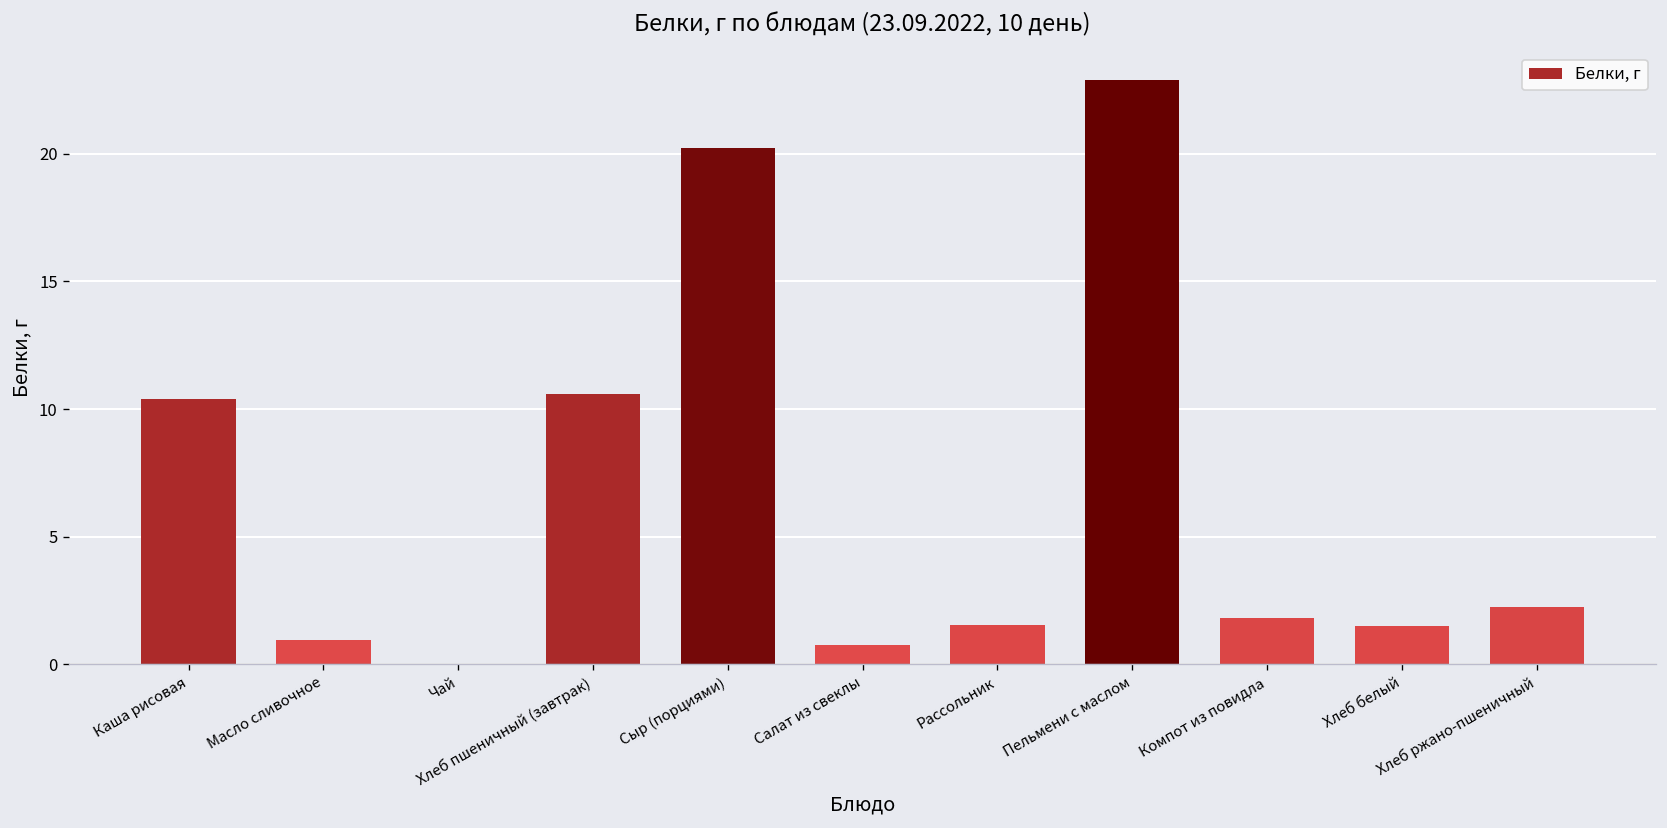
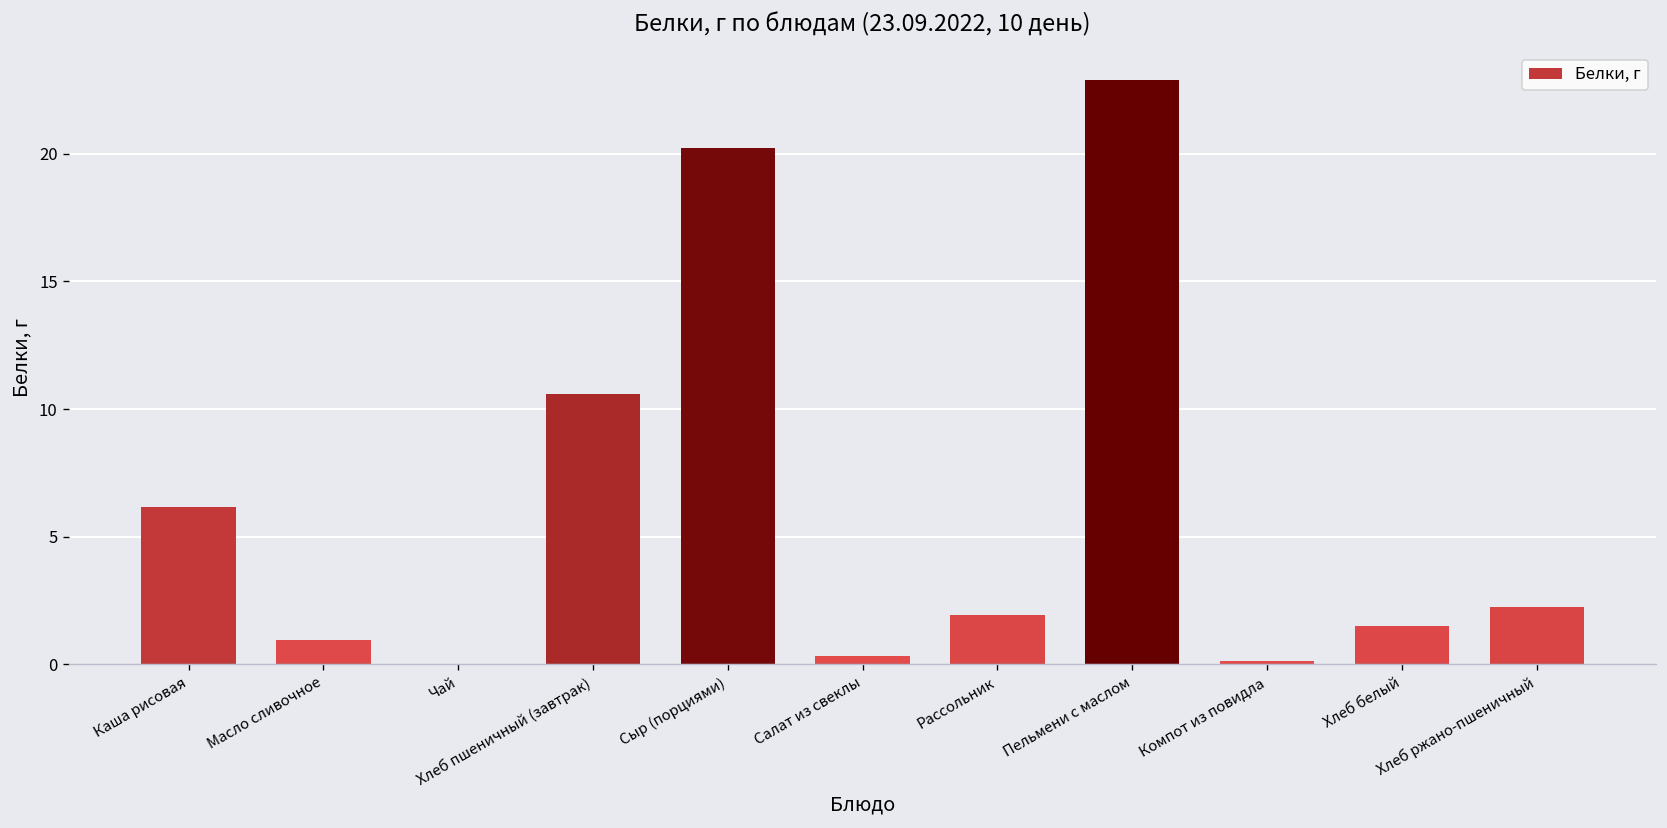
  {
-   "Каша рисовая": 10.4,
+   "Каша рисовая": 6.1,
    "Масло сливочное": 1.0,
    "Чай": 0.0,
    "Хлеб пшеничный (завтрак)": 10.6,
    "Сыр (порциями)": 20.2,
-   "Салат из свеклы": 0.7,
-   "Рассольник": 1.5,
+   "Салат из свеклы": 0.3,
+   "Рассольник": 1.9,
    "Пельмени с маслом": 22.9,
-   "Компот из повидла": 1.8,
+   "Компот из повидла": 0.1,
    "Хлеб белый": 1.5,
    "Хлеб ржано-пшеничный": 2.2
  }
